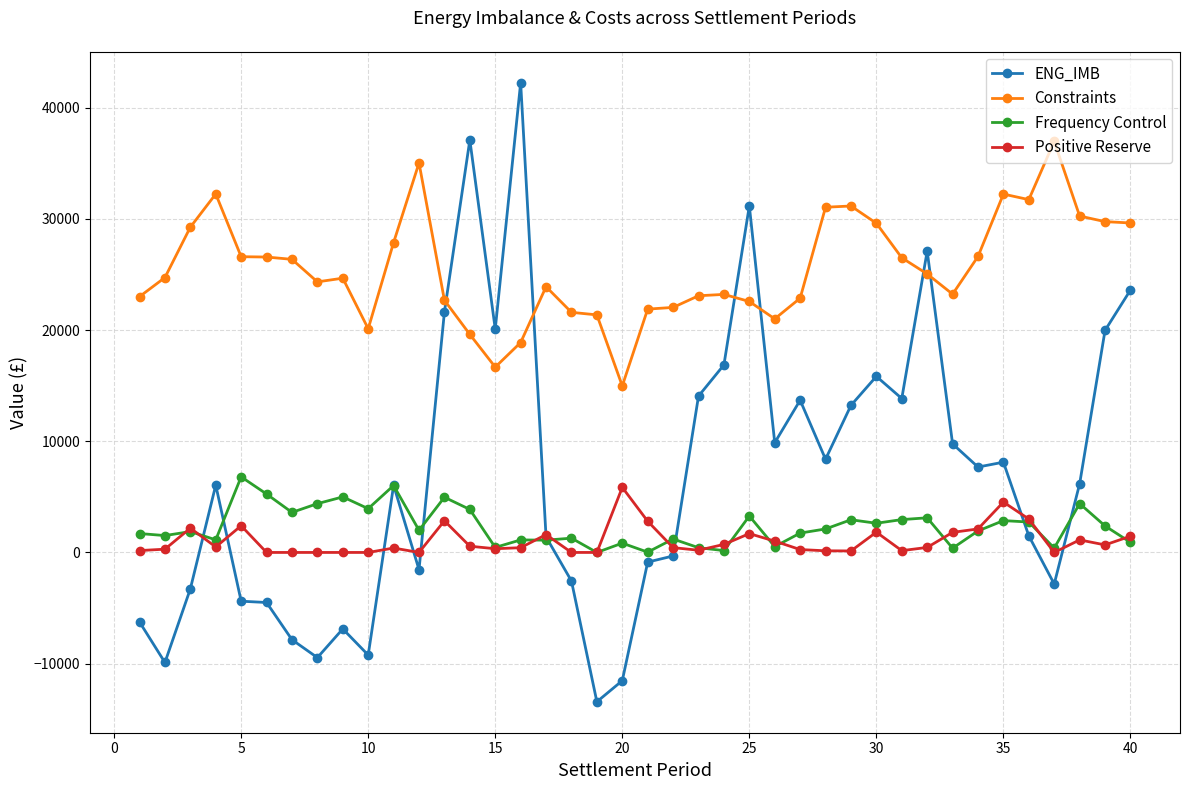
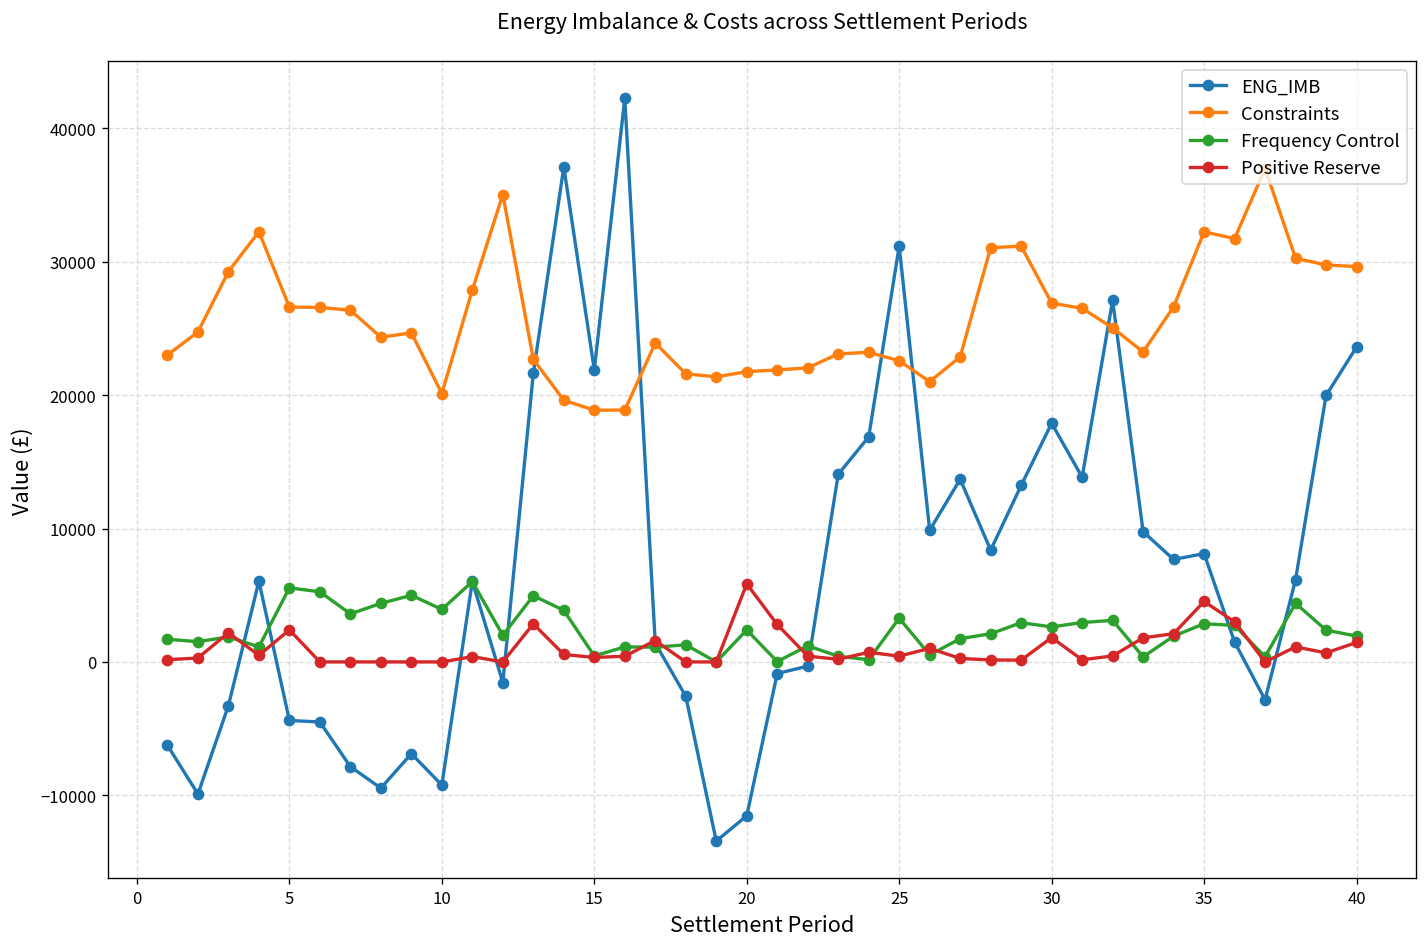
  {
    "ENG_IMB": {
      "5": -4400,
      "10": -9200,
-     "15": 20100,
+     "15": 21900,
      "20": -11500,
      "25": 31200,
-     "30": 15800,
+     "30": 17900,
      "35": 8100,
      "40": 23600
    },
    "Constraints": {
      "5": 26600,
      "10": 20100,
-     "15": 16700,
-     "20": 15000,
+     "15": 18900,
+     "20": 21800,
      "25": 22600,
-     "30": 29600,
+     "30": 26900,
      "35": 32200,
      "40": 29600
    },
    "Frequency Control": {
-     "5": 6800,
+     "5": 5600,
      "10": 3900,
-     "20": 800,
+     "20": 2400,
      "25": 3300,
      "30": 2600,
      "35": 2900,
-     "40": 900
+     "40": 1900
    },
    "Positive Reserve": {
      "5": 2400,
      "10": 0,
      "20": 5900,
-     "25": 1700,
+     "25": 400,
      "30": 1800,
      "35": 4500,
      "40": 1500
    }
  }
